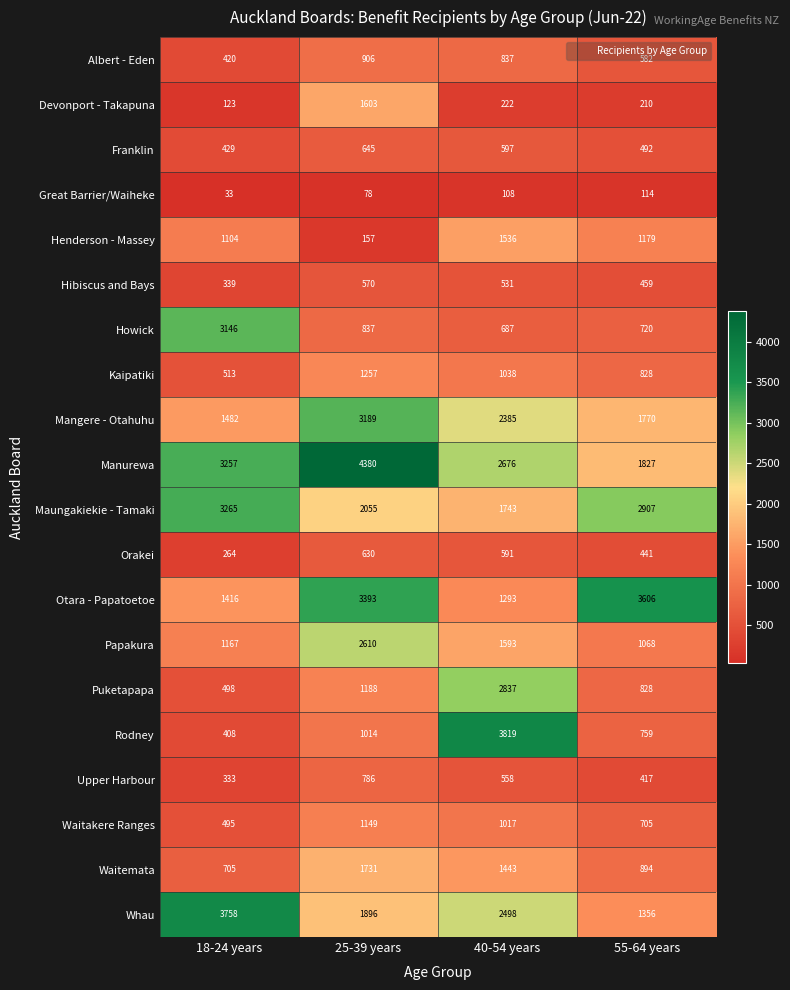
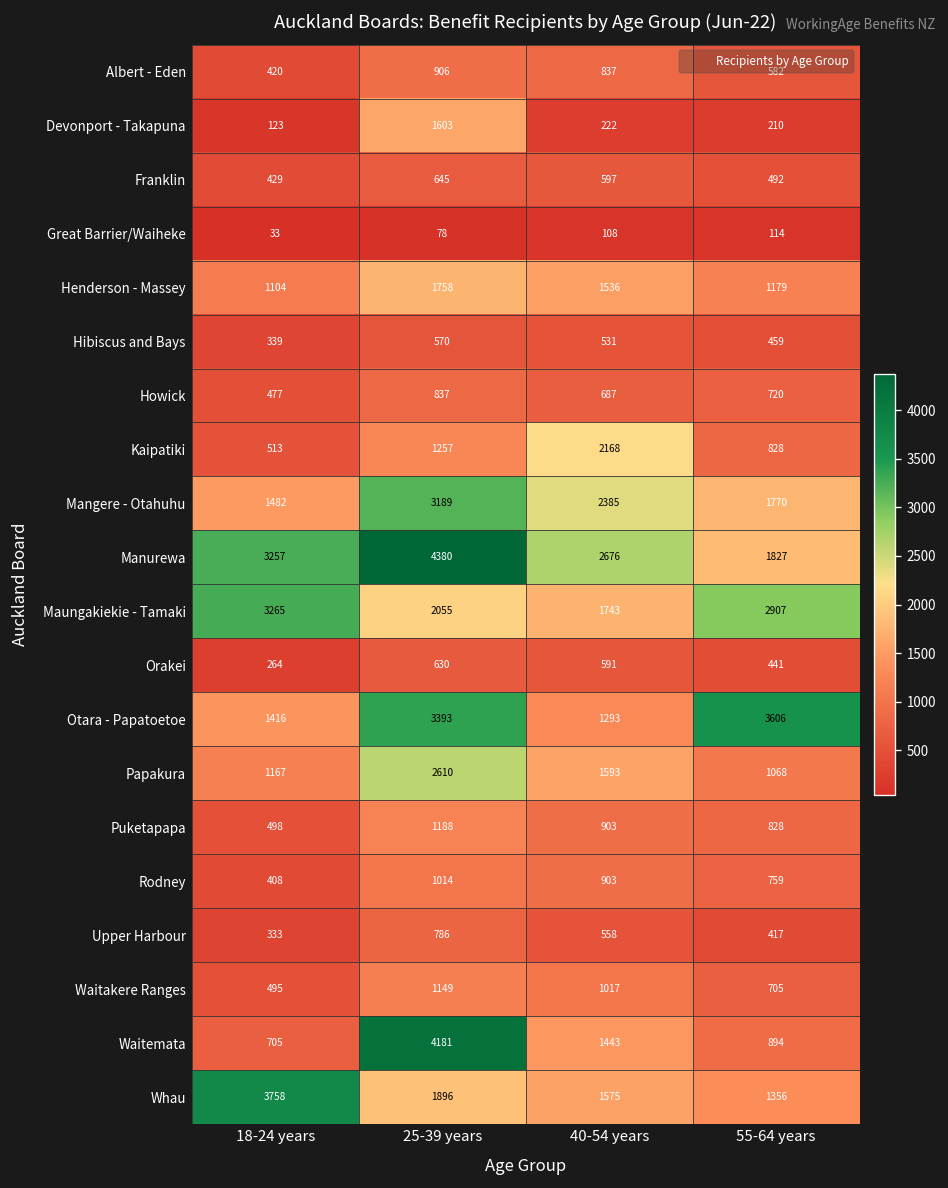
  {
    "Albert - Eden": {
      "18-24 years": 420,
      "25-39 years": 906,
      "40-54 years": 837
    },
    "Devonport - Takapuna": {
      "18-24 years": 123,
      "25-39 years": 1603,
      "40-54 years": 222,
      "55-64 years": 210
    },
    "Franklin": {
      "18-24 years": 429,
      "25-39 years": 645,
      "40-54 years": 597,
      "55-64 years": 492
    },
    "Great Barrier/Waiheke": {
      "18-24 years": 33,
      "25-39 years": 78,
      "40-54 years": 108,
      "55-64 years": 114
    },
    "Henderson - Massey": {
      "18-24 years": 1104,
-     "25-39 years": 157,
+     "25-39 years": 1758,
      "40-54 years": 1536,
      "55-64 years": 1179
    },
    "Hibiscus and Bays": {
      "18-24 years": 339,
      "25-39 years": 570,
      "40-54 years": 531,
      "55-64 years": 459
    },
    "Howick": {
-     "18-24 years": 3146,
+     "18-24 years": 477,
      "25-39 years": 837,
      "40-54 years": 687,
      "55-64 years": 720
    },
    "Kaipatiki": {
      "18-24 years": 513,
      "25-39 years": 1257,
-     "40-54 years": 1038,
+     "40-54 years": 2168,
      "55-64 years": 828
    },
    "Mangere - Otahuhu": {
      "18-24 years": 1482,
      "25-39 years": 3189,
      "40-54 years": 2385,
      "55-64 years": 1770
    },
    "Manurewa": {
      "18-24 years": 3257,
      "25-39 years": 4380,
      "40-54 years": 2676,
      "55-64 years": 1827
    },
    "Maungakiekie - Tamaki": {
      "18-24 years": 3265,
      "25-39 years": 2055,
      "40-54 years": 1743,
      "55-64 years": 2907
    },
    "Orakei": {
      "18-24 years": 264,
      "25-39 years": 630,
      "40-54 years": 591,
      "55-64 years": 441
    },
    "Otara - Papatoetoe": {
      "18-24 years": 1416,
      "25-39 years": 3393,
      "40-54 years": 1293,
      "55-64 years": 3606
    },
    "Papakura": {
      "18-24 years": 1167,
      "25-39 years": 2610,
      "40-54 years": 1593,
      "55-64 years": 1068
    },
    "Puketapapa": {
      "18-24 years": 498,
      "25-39 years": 1188,
-     "40-54 years": 2837,
+     "40-54 years": 903,
      "55-64 years": 828
    },
    "Rodney": {
      "18-24 years": 408,
      "25-39 years": 1014,
-     "40-54 years": 3819,
+     "40-54 years": 903,
      "55-64 years": 759
    },
    "Upper Harbour": {
      "18-24 years": 333,
      "25-39 years": 786,
      "40-54 years": 558,
      "55-64 years": 417
    },
    "Waitakere Ranges": {
      "18-24 years": 495,
      "25-39 years": 1149,
      "40-54 years": 1017,
      "55-64 years": 705
    },
    "Waitemata": {
      "18-24 years": 705,
-     "25-39 years": 1731,
+     "25-39 years": 4181,
      "40-54 years": 1443,
      "55-64 years": 894
    },
    "Whau": {
      "18-24 years": 3758,
      "25-39 years": 1896,
-     "40-54 years": 2498,
+     "40-54 years": 1575,
      "55-64 years": 1356
    }
  }
